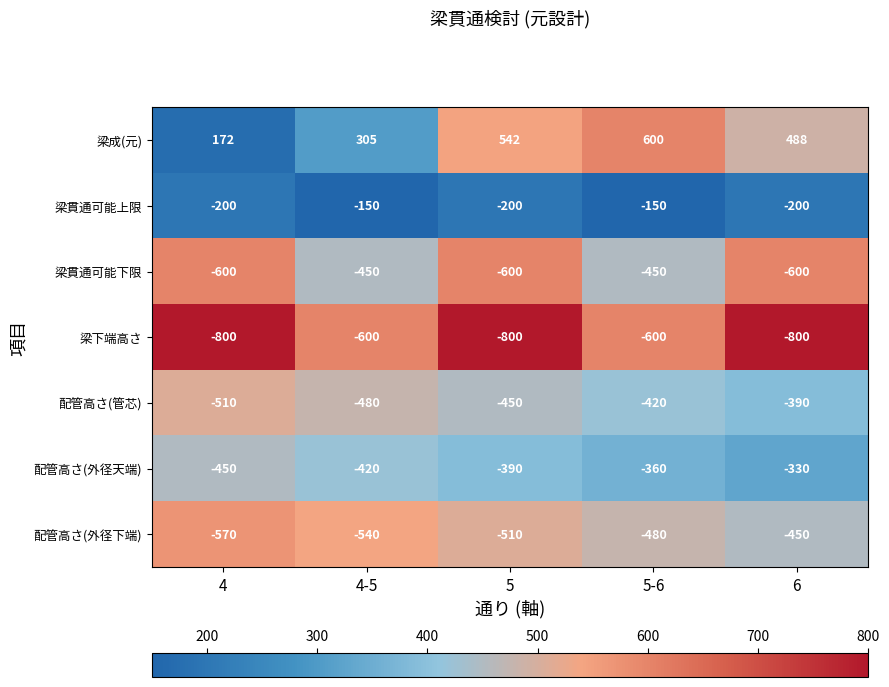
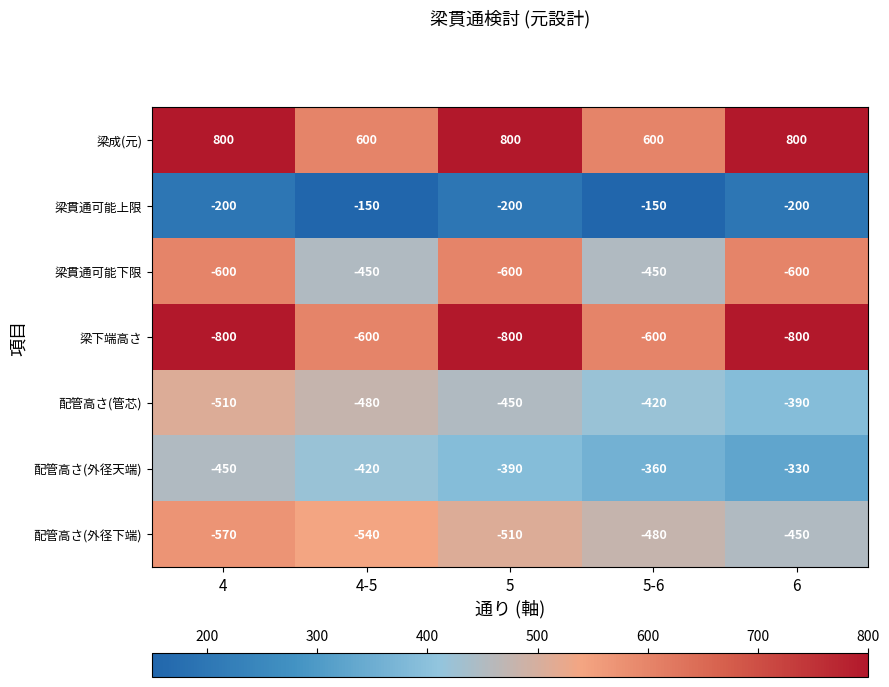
  {
    "梁成(元)": {
-     "4": 172,
-     "4-5": 305,
-     "5": 542,
+     "4": 800,
+     "4-5": 600,
+     "5": 800,
      "5-6": 600,
-     "6": 488
+     "6": 800
    },
    "梁貫通可能上限": {
      "4": -200,
      "4-5": -150,
      "5": -200,
      "5-6": -150,
      "6": -200
    },
    "梁貫通可能下限": {
      "4": -600,
      "4-5": -450,
      "5": -600,
      "5-6": -450,
      "6": -600
    },
    "梁下端高さ": {
      "4": -800,
      "4-5": -600,
      "5": -800,
      "5-6": -600,
      "6": -800
    },
    "配管高さ(管芯)": {
      "4": -510,
      "4-5": -480,
      "5": -450,
      "5-6": -420,
      "6": -390
    },
    "配管高さ(外径天端)": {
      "4": -450,
      "4-5": -420,
      "5": -390,
      "5-6": -360,
      "6": -330
    },
    "配管高さ(外径下端)": {
      "4": -570,
      "4-5": -540,
      "5": -510,
      "5-6": -480,
      "6": -450
    }
  }
